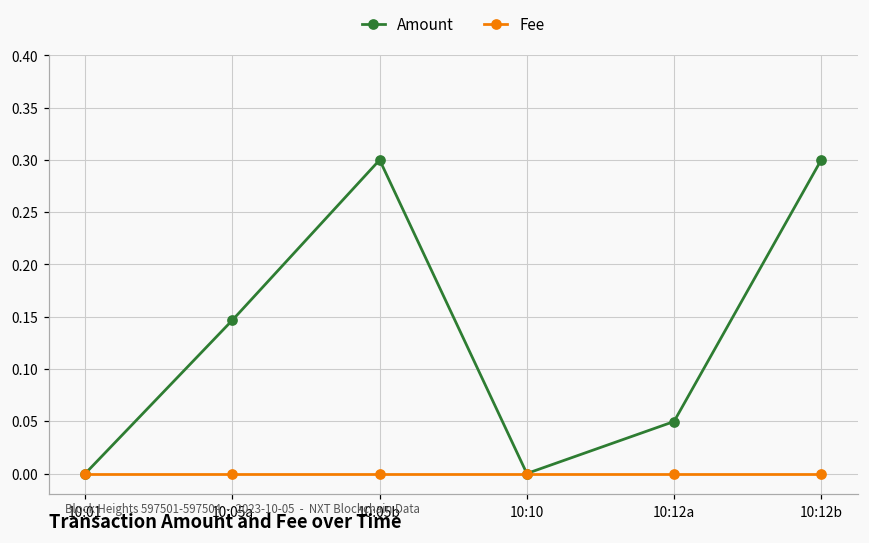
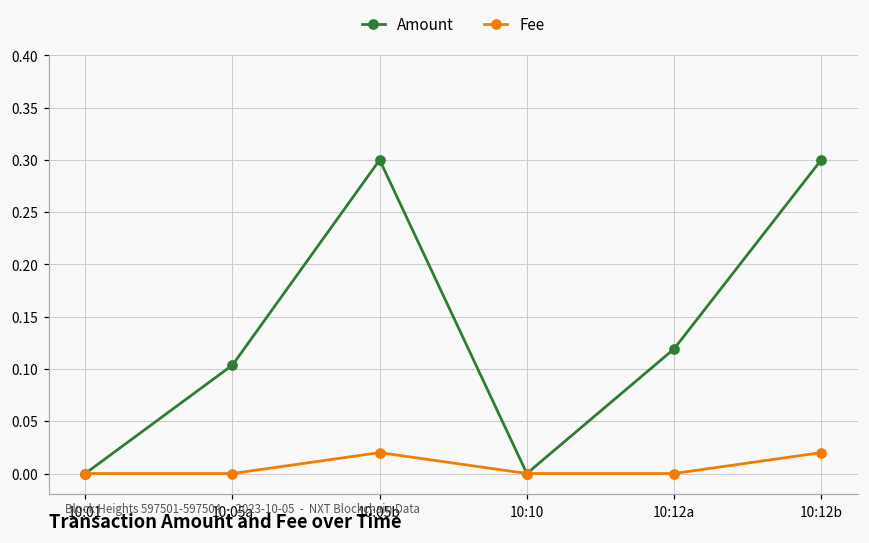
  {
    "Amount": {
-     "10:05a": 0.15,
+     "10:05a": 0.10,
      "10:05b": 0.30,
-     "10:12a": 0.05,
+     "10:12a": 0.12,
      "10:12b": 0.30
    },
    "Fee": {
      "10:05a": 0.00,
-     "10:05b": 0.00,
+     "10:05b": 0.02,
      "10:12a": 0.00,
-     "10:12b": 0.00
+     "10:12b": 0.02
    }
  }
